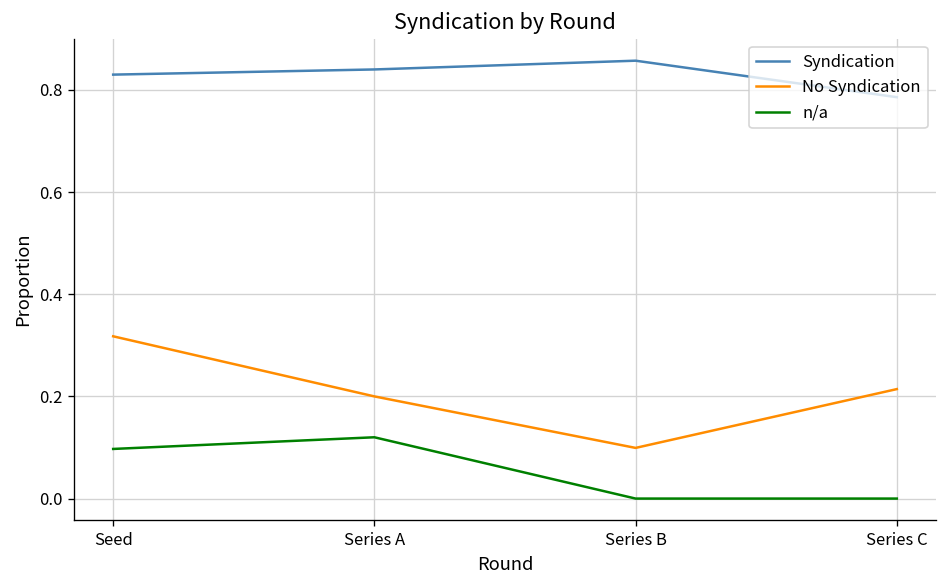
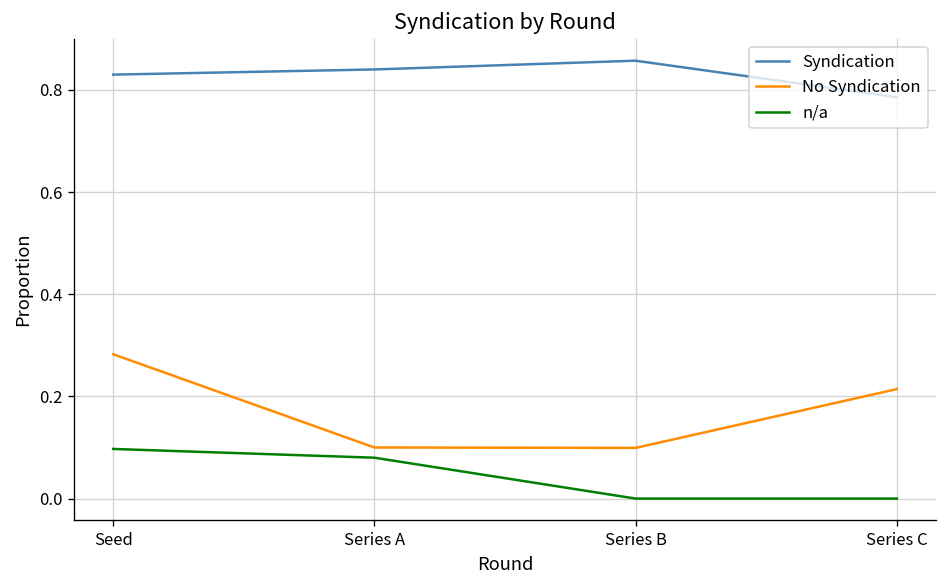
  {
    "Syndication": {
      "Seed": 0.83,
      "Series A": 0.84,
      "Series B": 0.86
    },
    "No Syndication": {
-     "Seed": 0.32,
-     "Series A": 0.2,
+     "Seed": 0.28,
+     "Series A": 0.1,
      "Series B": 0.10,
      "Series C": 0.21
    },
    "n/a": {
      "Seed": 0.10,
-     "Series A": 0.12,
+     "Series A": 0.08,
      "Series B": 0.00,
      "Series C": 0.00
    }
  }
